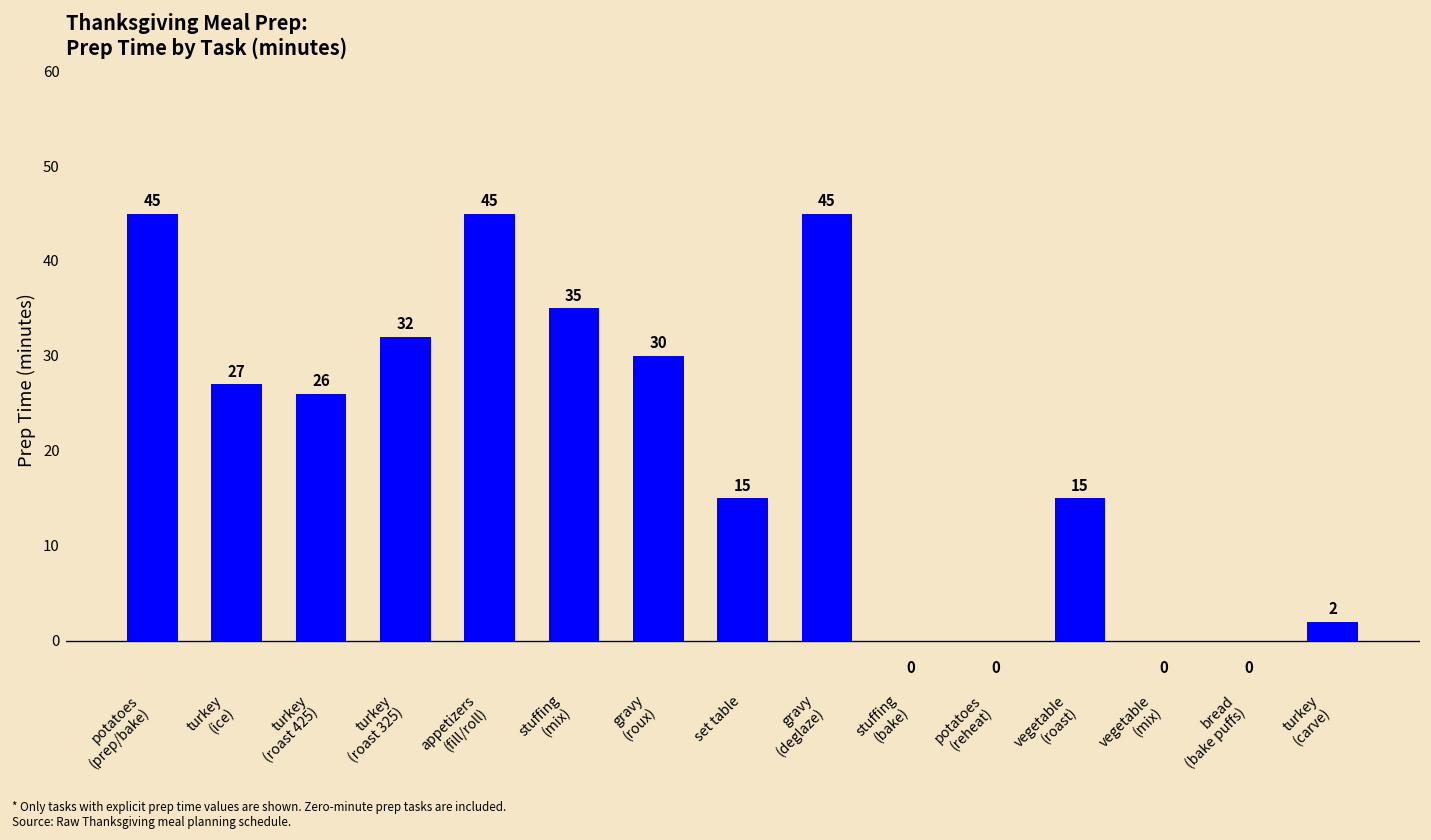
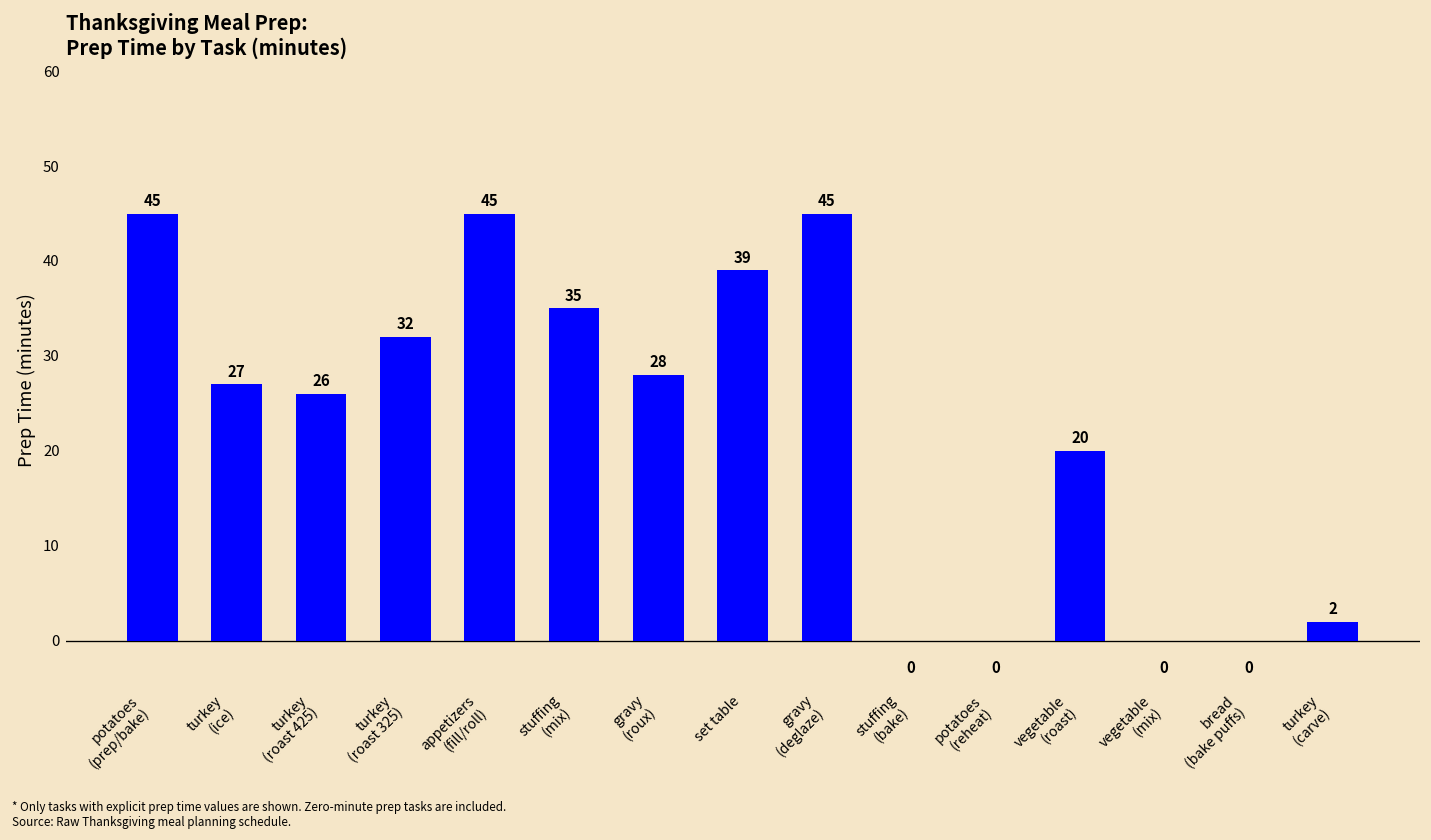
  {
    "potatoes (prep/bake)": 45,
    "turkey (ice)": 27,
    "turkey (roast 425)": 26,
    "turkey (roast 325)": 32,
    "appetizers (fill/roll)": 45,
    "stuffing (mix)": 35,
-   "gravy (roux)": 30,
-   "set table": 15,
+   "gravy (roux)": 28,
+   "set table": 39,
    "gravy (deglaze)": 45,
    "stuffing (bake)": 0,
    "potatoes (reheat)": 0,
-   "vegetable (roast)": 15,
+   "vegetable (roast)": 20,
    "vegetable (mix)": 0,
    "bread (bake puffs)": 0,
    "turkey (carve)": 2
  }
